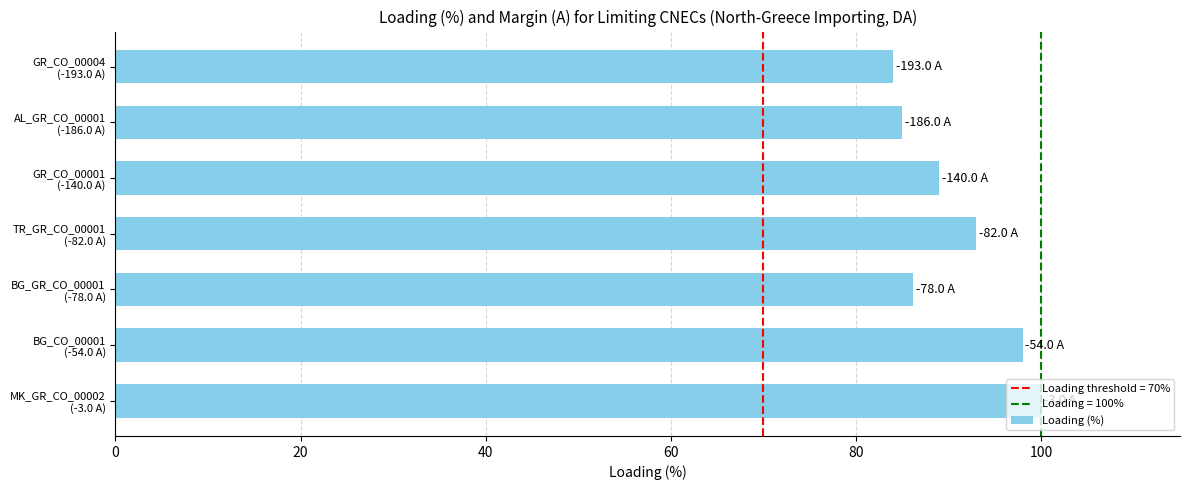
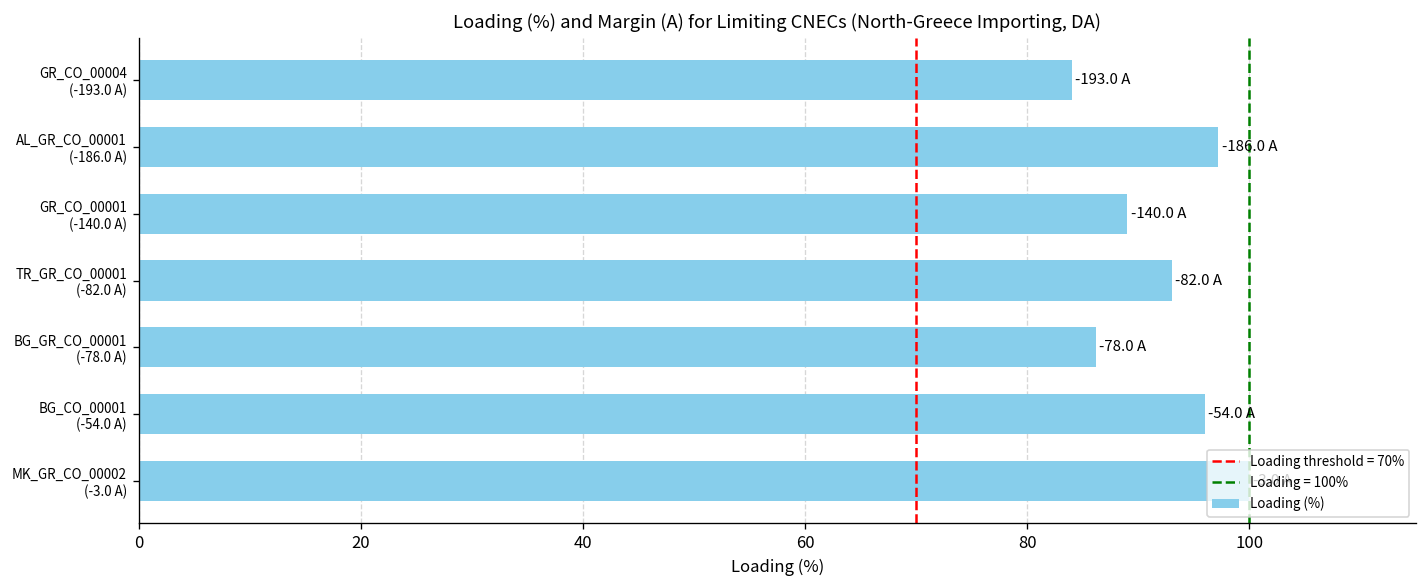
  {
-   "AL_GR_CO_00001 (-186.0 A)": 85,
-   "BG_CO_00001 (-54.0 A)": 98
+   "AL_GR_CO_00001 (-186.0 A)": 97,
+   "BG_CO_00001 (-54.0 A)": 96
  }
